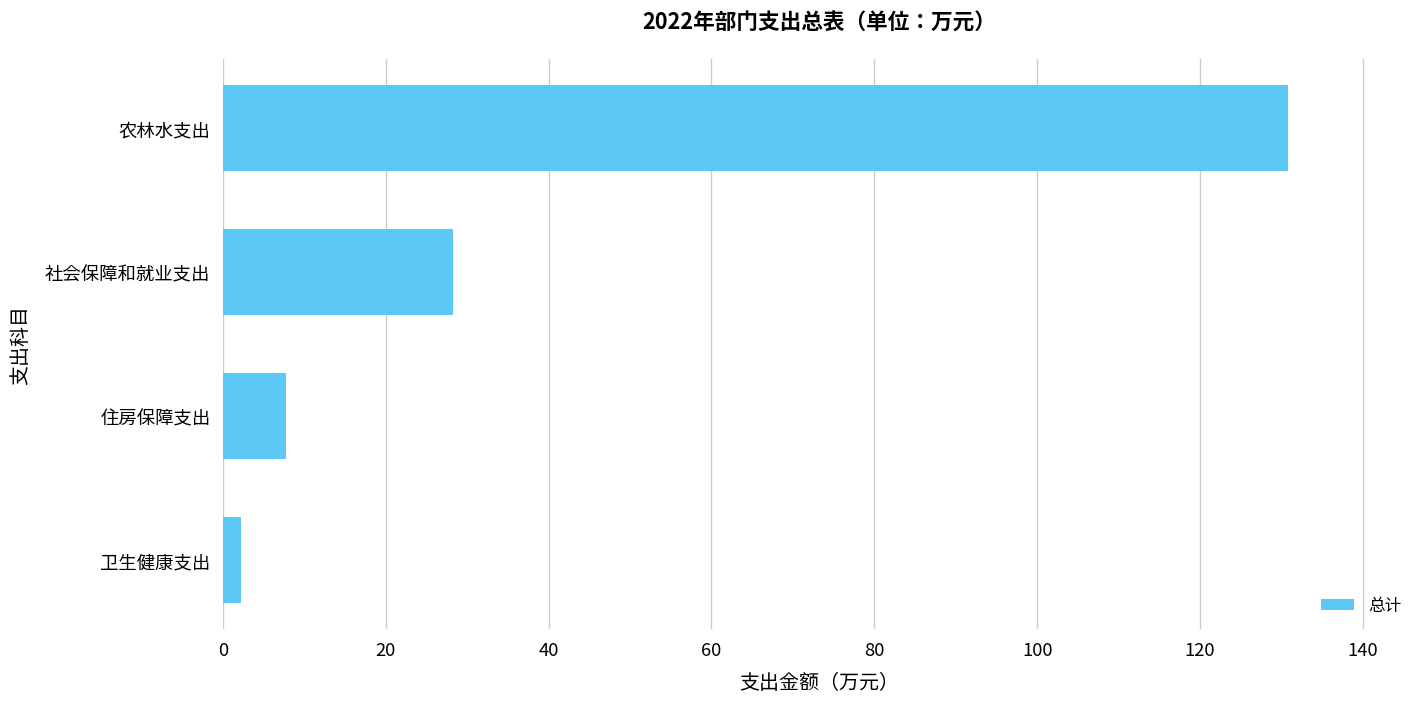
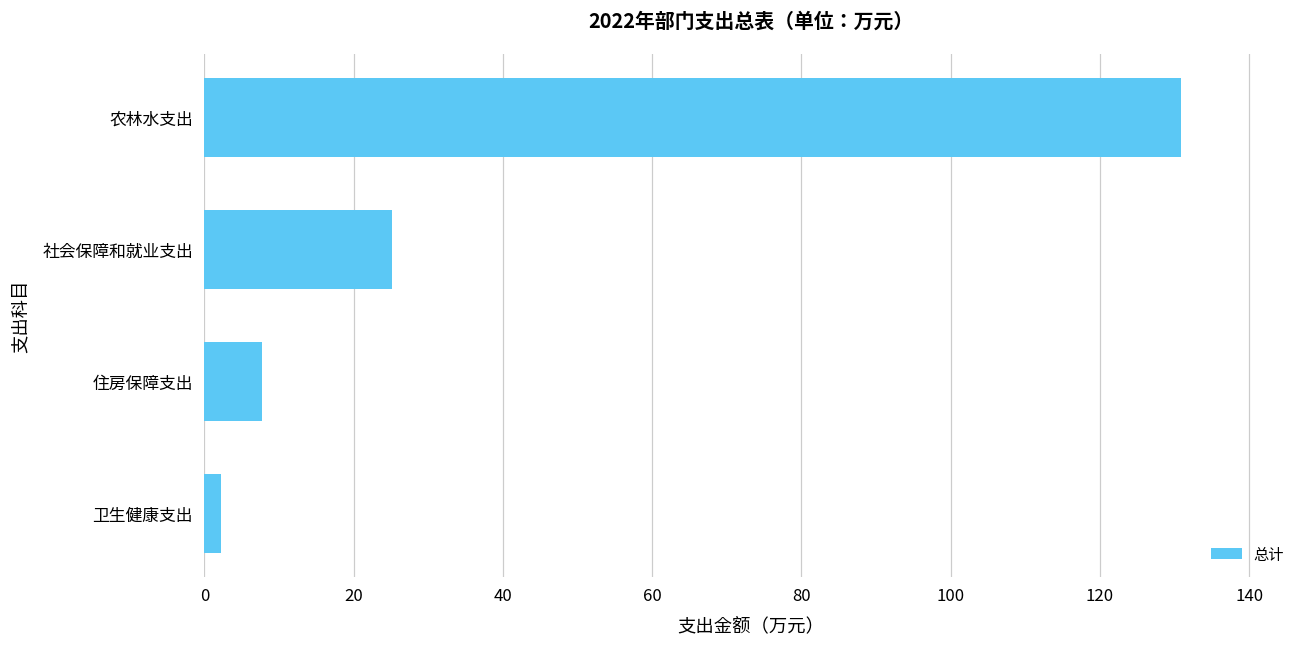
  {
    "农林水支出": 131,
-   "社会保障和就业支出": 28,
+   "社会保障和就业支出": 25,
    "住房保障支出": 8,
    "卫生健康支出": 2
  }
